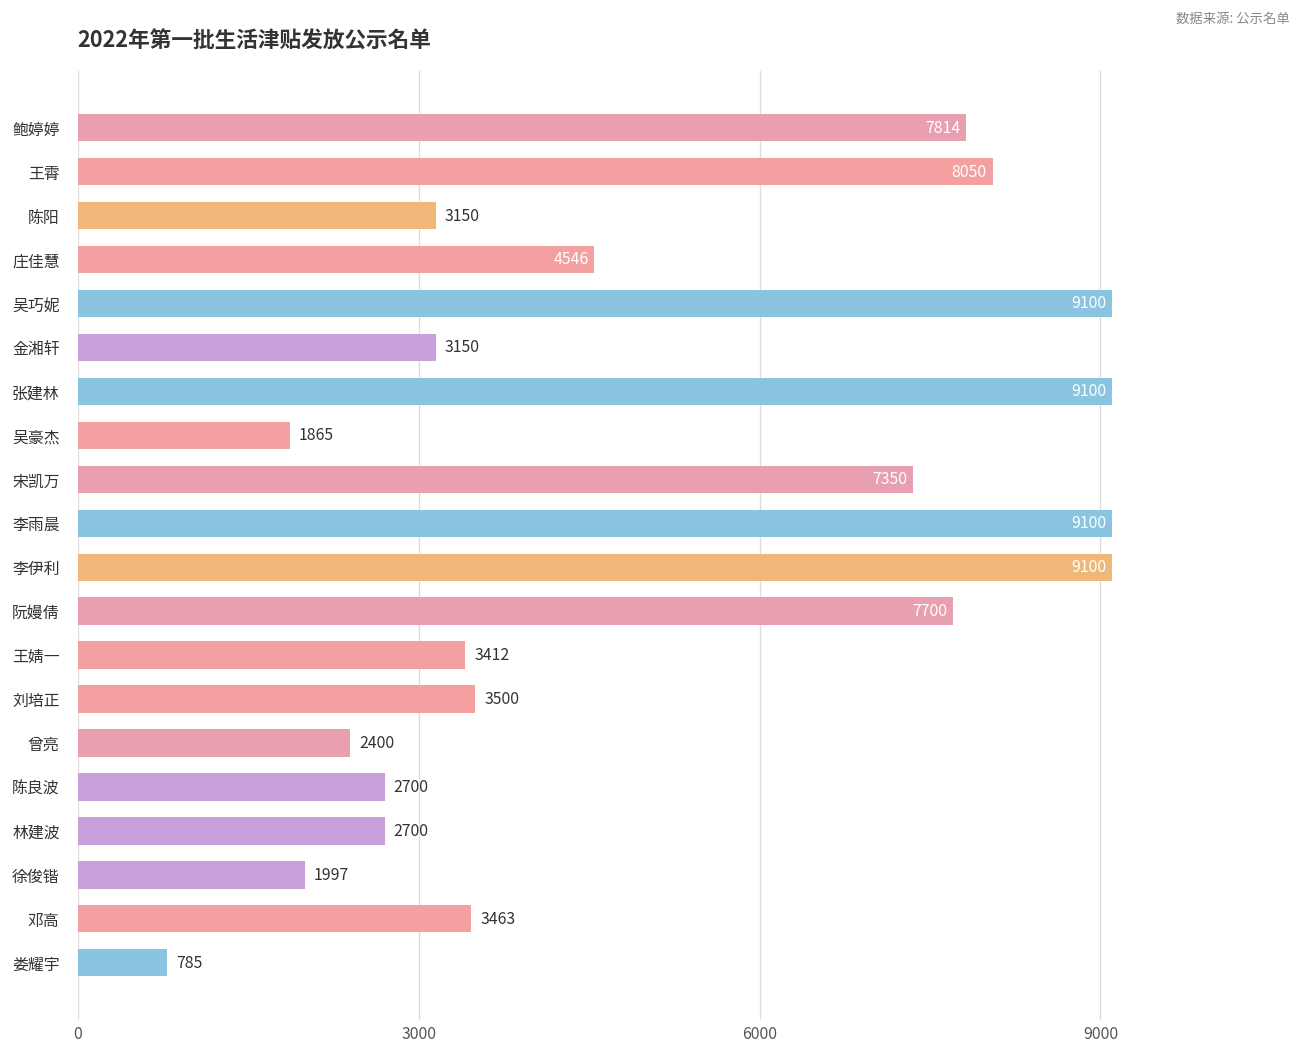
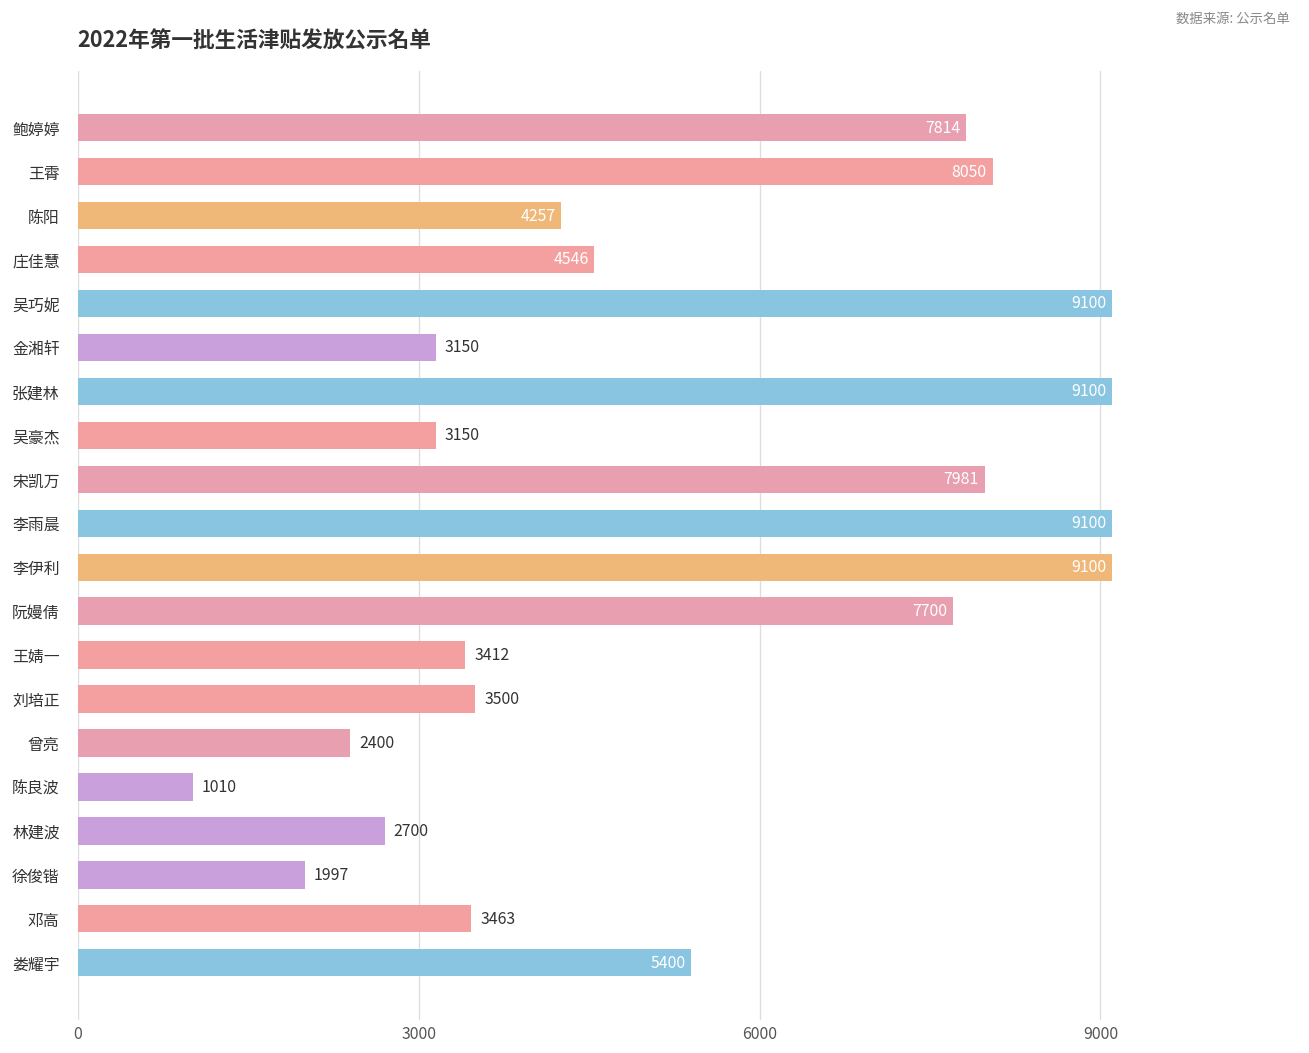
  {
    "鲍婷婷": 7814,
    "王霄": 8050,
-   "陈阳": 3150,
+   "陈阳": 4257,
    "庄佳慧": 4546,
    "吴巧妮": 9100,
    "金湘轩": 3150,
    "张建林": 9100,
-   "吴豪杰": 1865,
-   "宋凯万": 7350,
+   "吴豪杰": 3150,
+   "宋凯万": 7981,
    "李雨晨": 9100,
    "李伊利": 9100,
    "阮嫚倩": 7700,
    "王婧一": 3412,
    "刘培正": 3500,
    "曾亮": 2400,
-   "陈良波": 2700,
+   "陈良波": 1010,
    "林建波": 2700,
    "徐俊锴": 1997,
    "邓高": 3463,
-   "娄耀宇": 785
+   "娄耀宇": 5400
  }
